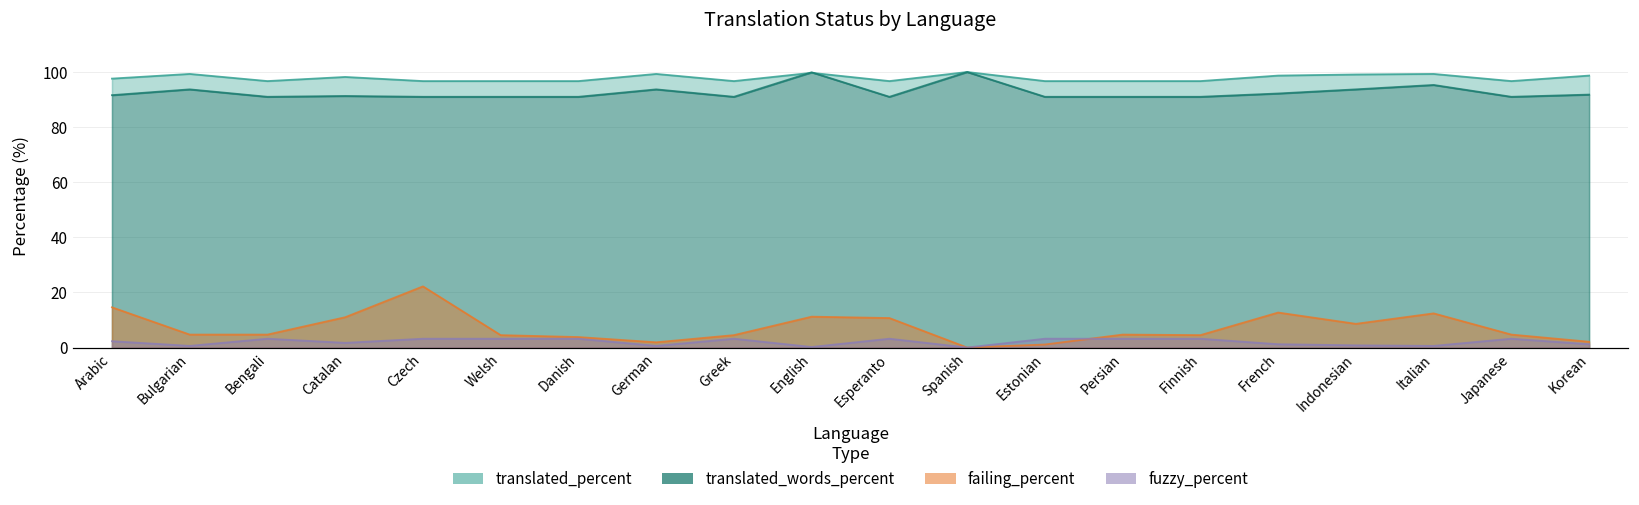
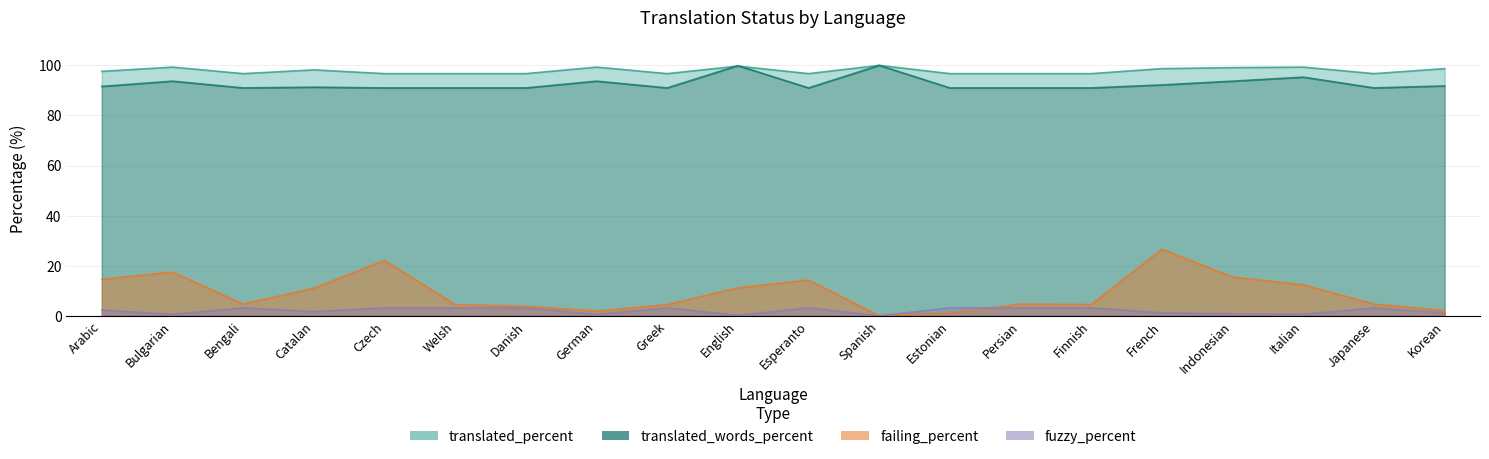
  {
    "failing_percent": {
      "Arabic": 15,
-     "Bulgarian": 5,
+     "Bulgarian": 18,
      "Bengali": 5,
      "Catalan": 11,
      "Czech": 22,
      "Welsh": 5,
      "German": 2,
      "Greek": 5,
      "English": 11,
-     "Esperanto": 11,
+     "Esperanto": 14,
      "Estonian": 1,
      "Persian": 5,
      "Finnish": 5,
-     "French": 13,
-     "Indonesian": 9,
+     "French": 27,
+     "Indonesian": 16,
      "Italian": 12,
      "Japanese": 5
    }
  }
